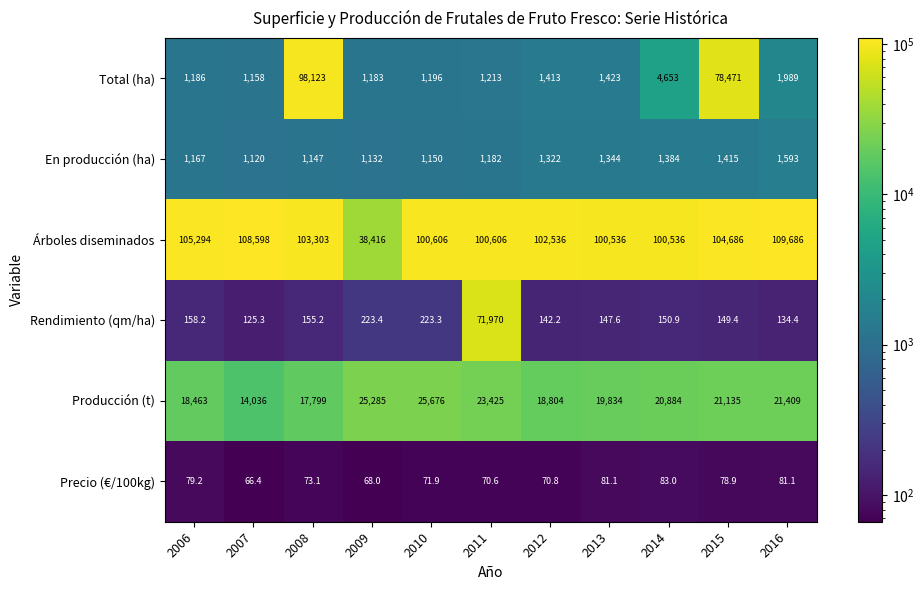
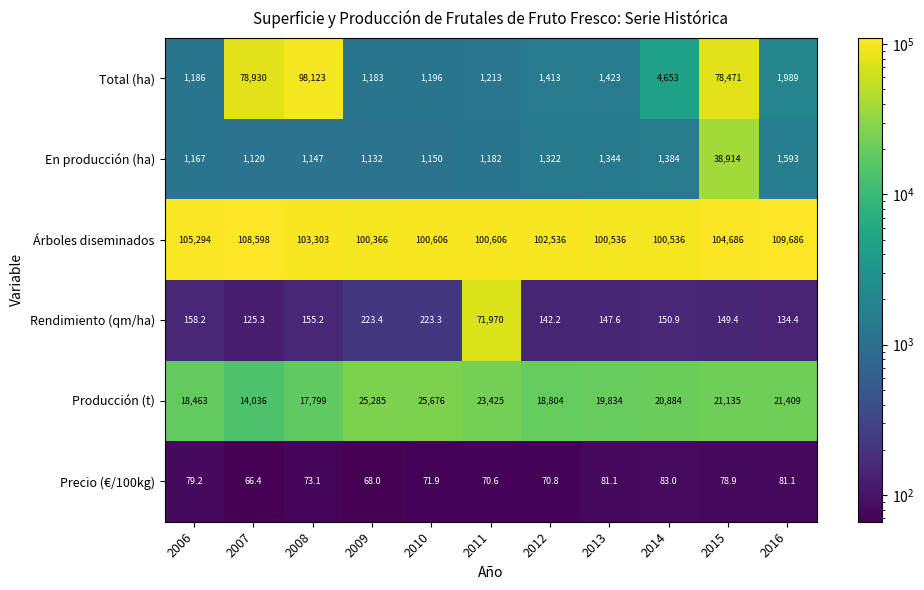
  {
    "Total (ha)": {
      "2006": "1,186",
-     "2007": "1,158",
+     "2007": "78,930",
      "2008": "98,123",
      "2009": "1,183",
      "2010": "1,196",
      "2011": "1,213",
      "2012": "1,413",
      "2013": "1,423",
      "2014": "4,653",
      "2015": "78,471",
      "2016": "1,989"
    },
    "En producción (ha)": {
      "2006": "1,167",
      "2007": "1,120",
      "2008": "1,147",
      "2009": "1,132",
      "2010": "1,150",
      "2011": "1,182",
      "2012": "1,322",
      "2013": "1,344",
      "2014": "1,384",
-     "2015": "1,415",
+     "2015": "38,914",
      "2016": "1,593"
    },
    "Árboles diseminados": {
      "2006": "105,294",
      "2007": "108,598",
      "2008": "103,303",
-     "2009": "38,416",
+     "2009": "100,366",
      "2010": "100,606",
      "2011": "100,606",
      "2012": "102,536",
      "2013": "100,536",
      "2014": "100,536",
      "2015": "104,686",
      "2016": "109,686"
    },
    "Rendimiento (qm/ha)": {
      "2006": "158.2",
      "2007": "125.3",
      "2008": "155.2",
      "2009": "223.4",
      "2010": "223.3",
      "2011": "71,970",
      "2012": "142.2",
      "2013": "147.6",
      "2014": "150.9",
      "2015": "149.4",
      "2016": "134.4"
    },
    "Producción (t)": {
      "2006": "18,463",
      "2007": "14,036",
      "2008": "17,799",
      "2009": "25,285",
      "2010": "25,676",
      "2011": "23,425",
      "2012": "18,804",
      "2013": "19,834",
      "2014": "20,884",
      "2015": "21,135",
      "2016": "21,409"
    },
    "Precio (€/100kg)": {
      "2006": "79.2",
      "2007": "66.4",
      "2008": "73.1",
      "2009": "68.0",
      "2010": "71.9",
      "2011": "70.6",
      "2012": "70.8",
      "2013": "81.1",
      "2014": "83.0",
      "2015": "78.9",
      "2016": "81.1"
    }
  }
